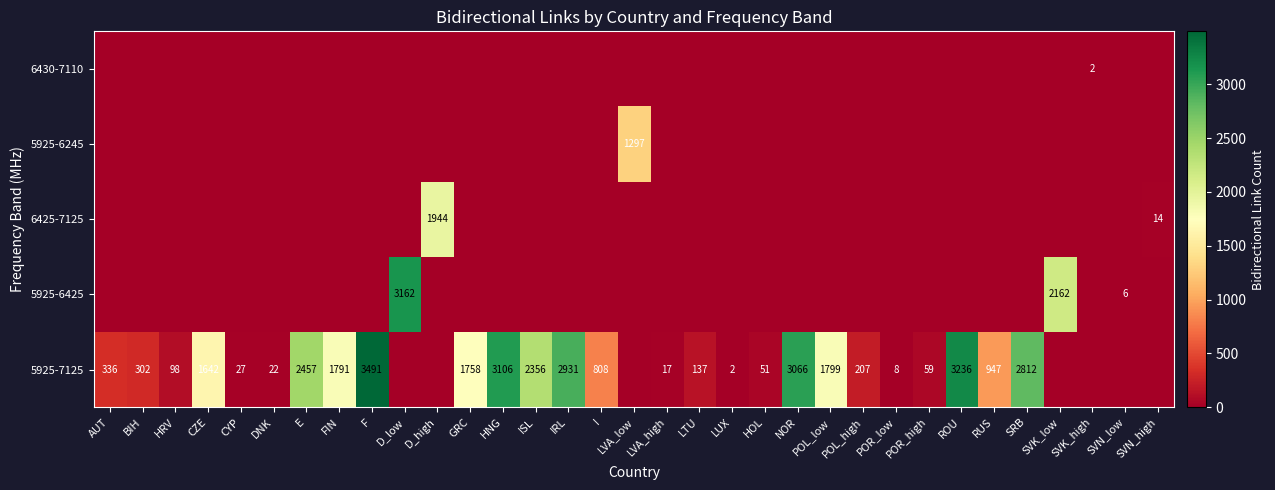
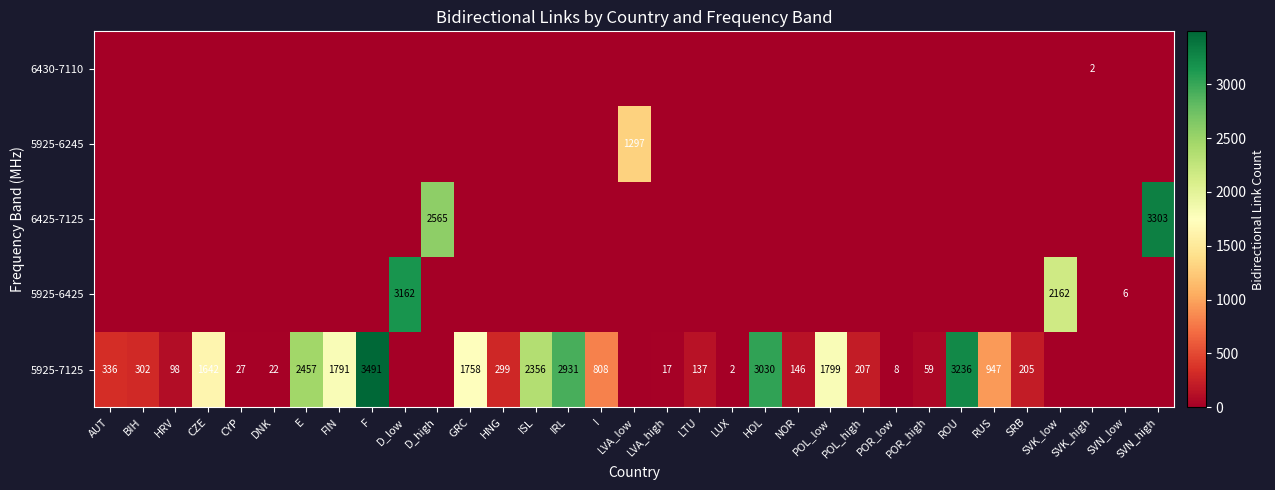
  {
    "6430-7110": {
      "SVK_high": 2
    },
    "5925-6245": {
      "LVA_low": 1297
    },
    "6425-7125": {
-     "D_high": 1944,
-     "SVN_high": 14
+     "D_high": 2565,
+     "SVN_high": 3303
    },
    "5925-6425": {
      "D_low": 3162,
      "SVK_low": 2162,
      "SVN_low": 6
    },
    "5925-7125": {
      "AUT": 336,
      "BIH": 302,
      "HRV": 98,
      "CZE": 1642,
      "CYP": 27,
      "DNK": 22,
      "E": 2457,
      "FIN": 1791,
      "F": 3491,
      "GRC": 1758,
-     "HNG": 3106,
+     "HNG": 299,
      "ISL": 2356,
      "IRL": 2931,
      "I": 808,
      "LVA_high": 17,
      "LTU": 137,
      "LUX": 2,
-     "HOL": 51,
-     "NOR": 3066,
+     "HOL": 3030,
+     "NOR": 146,
      "POL_low": 1799,
      "POL_high": 207,
      "POR_low": 8,
      "POR_high": 59,
      "ROU": 3236,
      "RUS": 947,
-     "SRB": 2812
+     "SRB": 205
    }
  }
